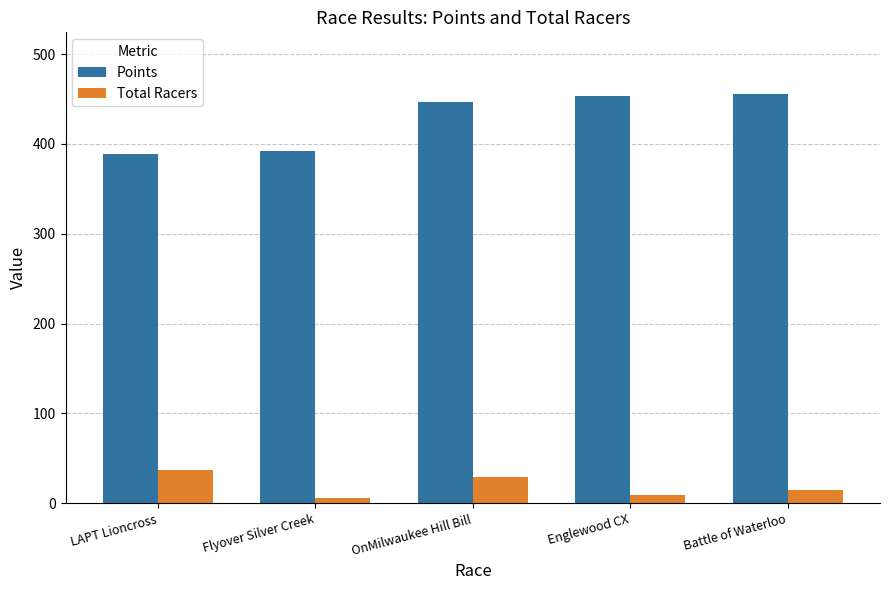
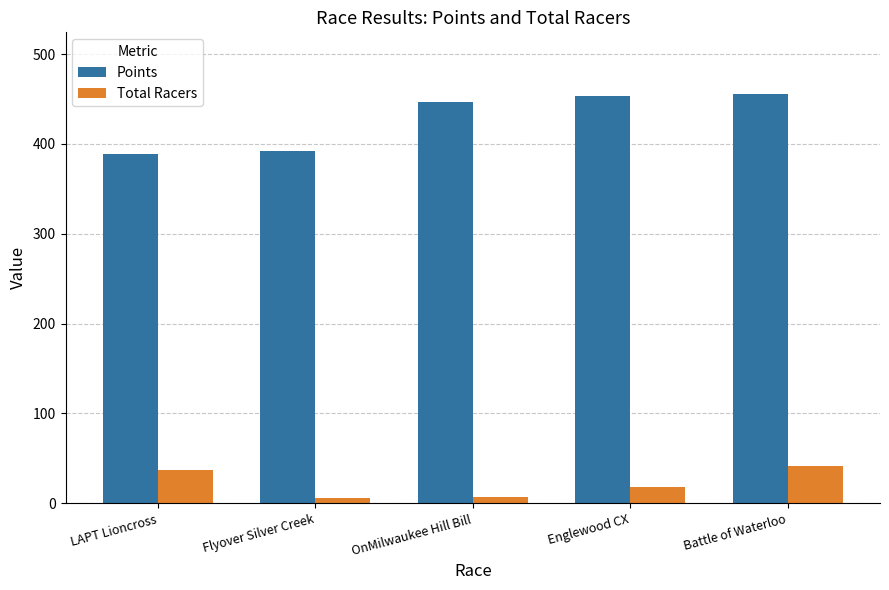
  {
    "Points": {
      "LAPT Lioncross": 390,
      "Flyover Silver Creek": 390,
      "OnMilwaukee Hill Bill": 450,
      "Englewood CX": 450,
      "Battle of Waterloo": 460
    },
    "Total Racers": {
      "LAPT Lioncross": 40,
      "Flyover Silver Creek": 10,
-     "OnMilwaukee Hill Bill": 30,
-     "Englewood CX": 10,
-     "Battle of Waterloo": 20
+     "OnMilwaukee Hill Bill": 10,
+     "Englewood CX": 20,
+     "Battle of Waterloo": 40
    }
  }
